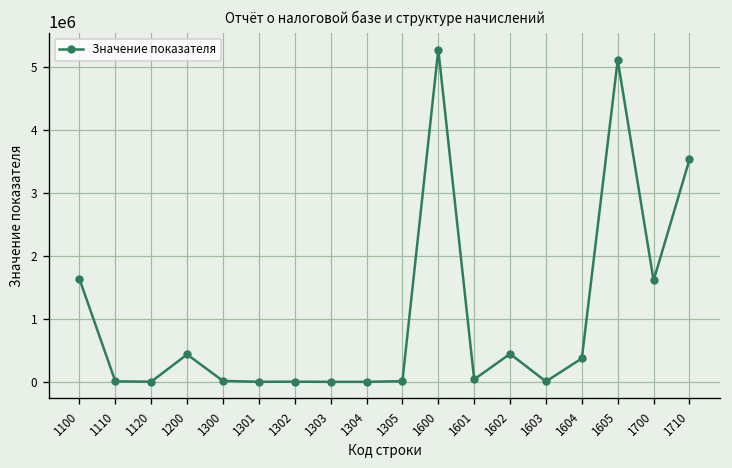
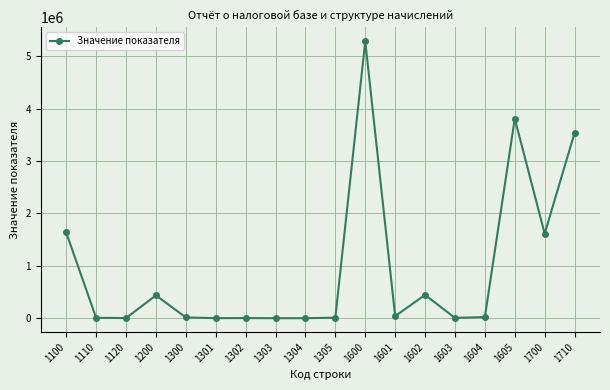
  {
    "1100": 1600000,
    "1110": 0,
    "1120": 0,
    "1200": 400000,
    "1300": 0,
    "1301": 0,
    "1302": 0,
    "1303": 0,
    "1304": 0,
    "1305": 0,
    "1600": 5300000,
    "1601": 0,
    "1602": 400000,
    "1603": 0,
-   "1604": 400000,
-   "1605": 5100000,
+   "1604": 0,
+   "1605": 3800000,
    "1700": 1600000,
    "1710": 3500000
  }
